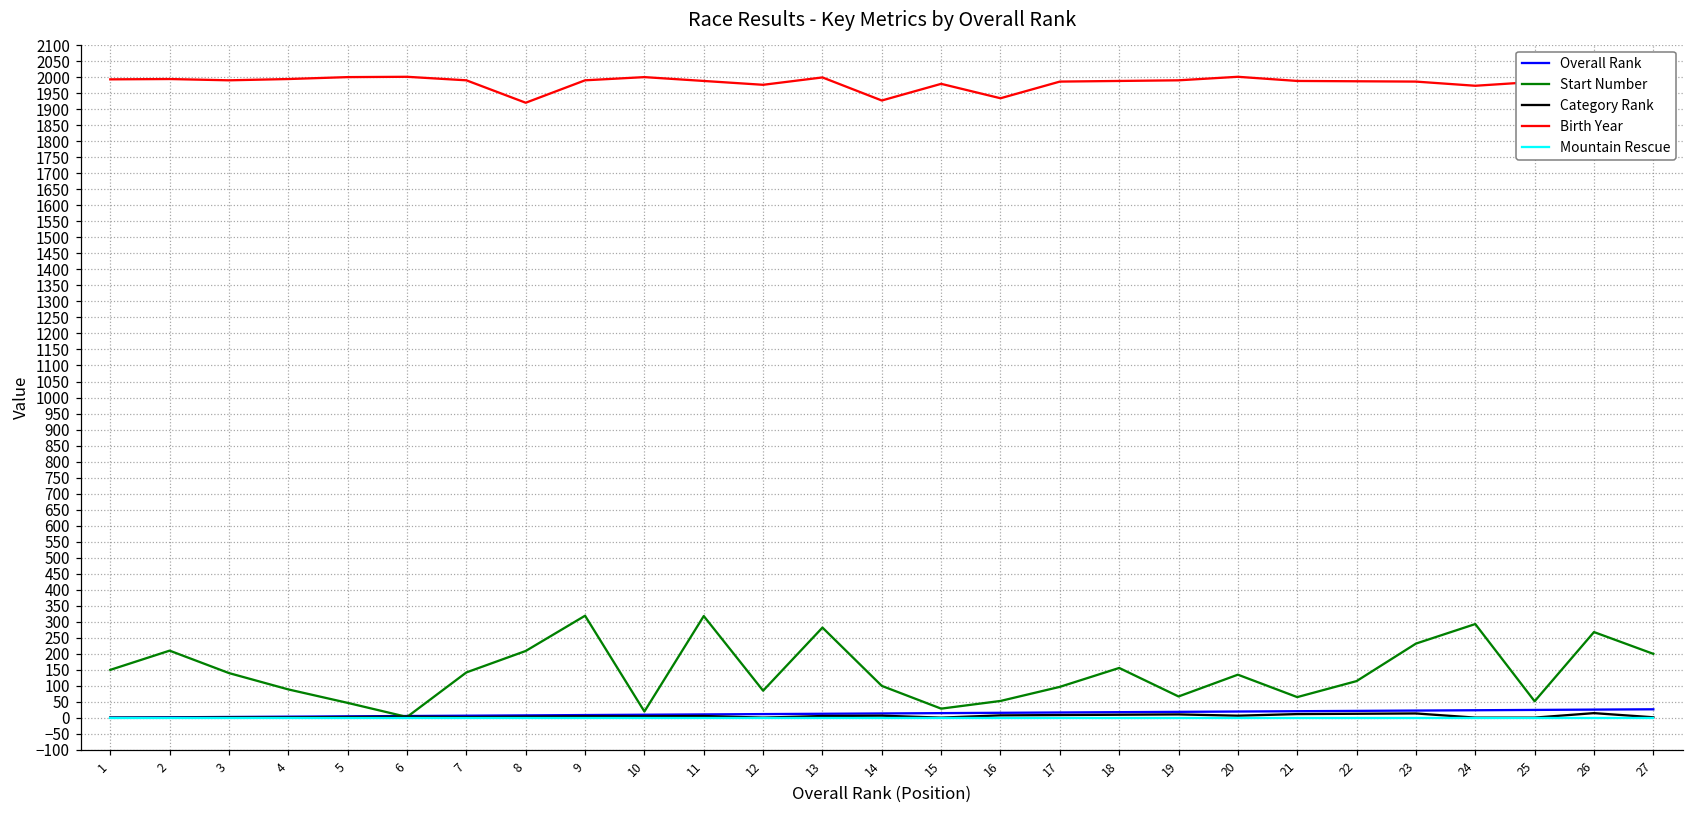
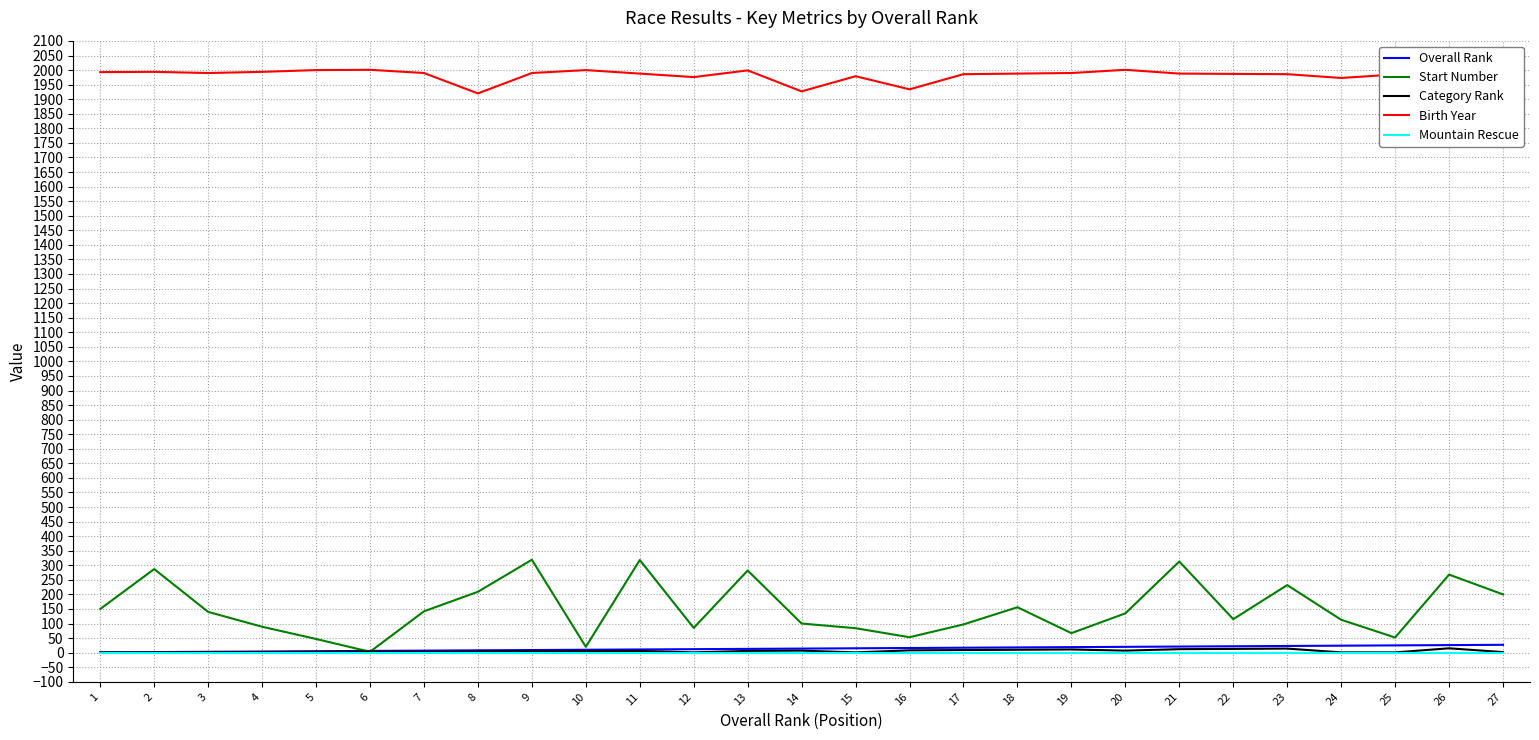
  {
    "Overall Rank": {
      "12": 10,
      "15": 20,
      "20": 20,
      "21": 20,
      "22": 20,
      "23": 20,
      "24": 20,
      "25": 30,
      "26": 30,
      "27": 30
    },
    "Start Number": {
      "1": 150,
-     "2": 210,
+     "2": 290,
      "3": 140,
      "4": 90,
      "5": 50,
      "7": 140,
      "8": 210,
      "9": 320,
      "10": 20,
      "11": 320,
      "12": 90,
      "13": 280,
      "14": 100,
-     "15": 30,
+     "15": 80,
      "16": 50,
      "17": 100,
      "18": 160,
      "19": 70,
      "20": 140,
-     "21": 70,
+     "21": 310,
      "22": 120,
      "23": 230,
-     "24": 290,
+     "24": 110,
      "25": 50,
      "26": 270,
      "27": 200
    },
    "Category Rank": {
      "21": 10,
      "22": 10,
      "23": 10,
      "26": 20
    },
    "Birth Year": {
      "1": 1990,
      "2": 1990,
      "3": 1990,
      "4": 1990,
      "5": 2000,
      "6": 2000,
      "7": 1990,
      "8": 1920,
      "9": 1990,
      "10": 2000,
      "11": 1990,
      "12": 1980,
      "13": 2000,
      "14": 1930,
      "15": 1980,
      "16": 1930,
      "17": 1990,
      "18": 1990,
      "19": 1990,
      "20": 2000,
      "21": 1990,
      "22": 1990,
      "23": 1990,
      "24": 1970
    },
    "Mountain Rescue": {
      "17": 0,
      "18": 0,
      "19": 0,
      "21": 0,
      "22": 0,
      "23": 0,
      "26": 0
    }
  }
